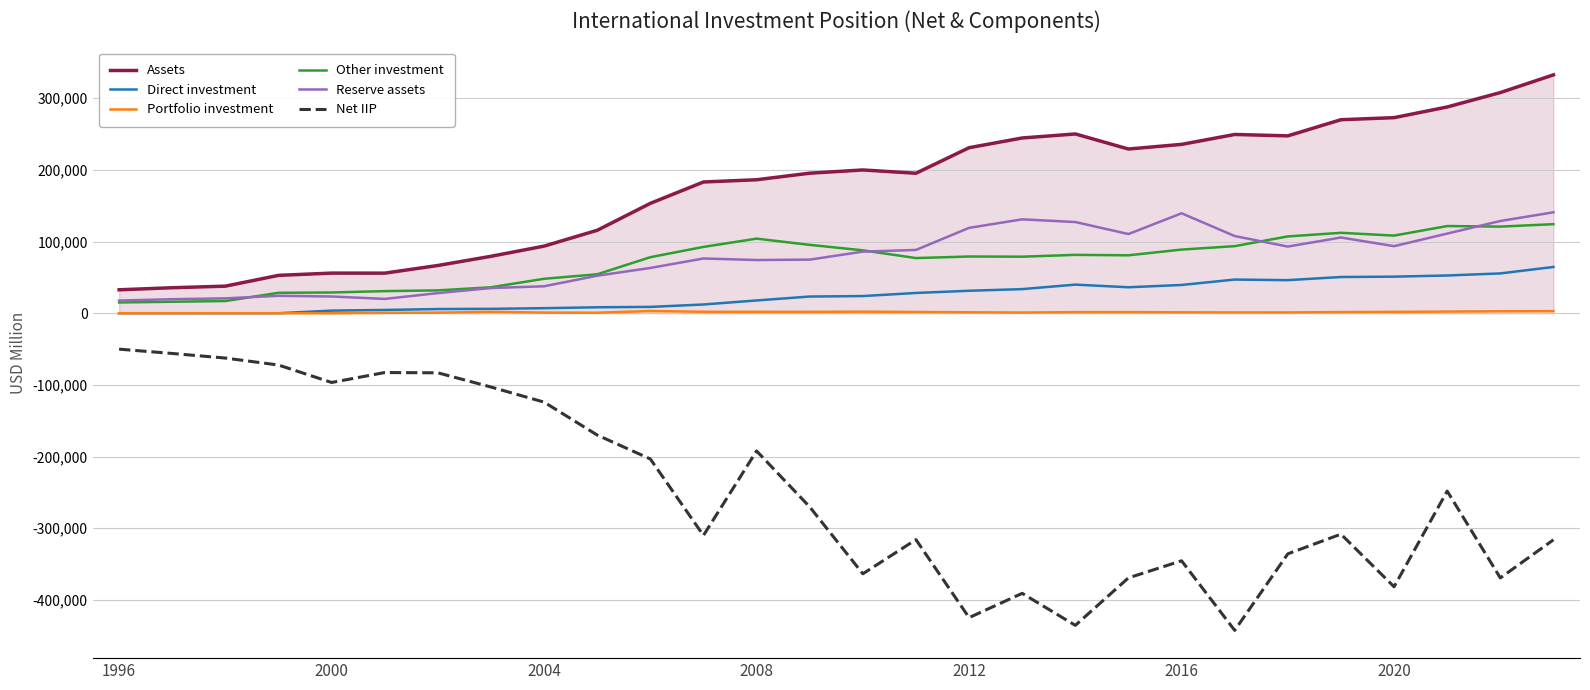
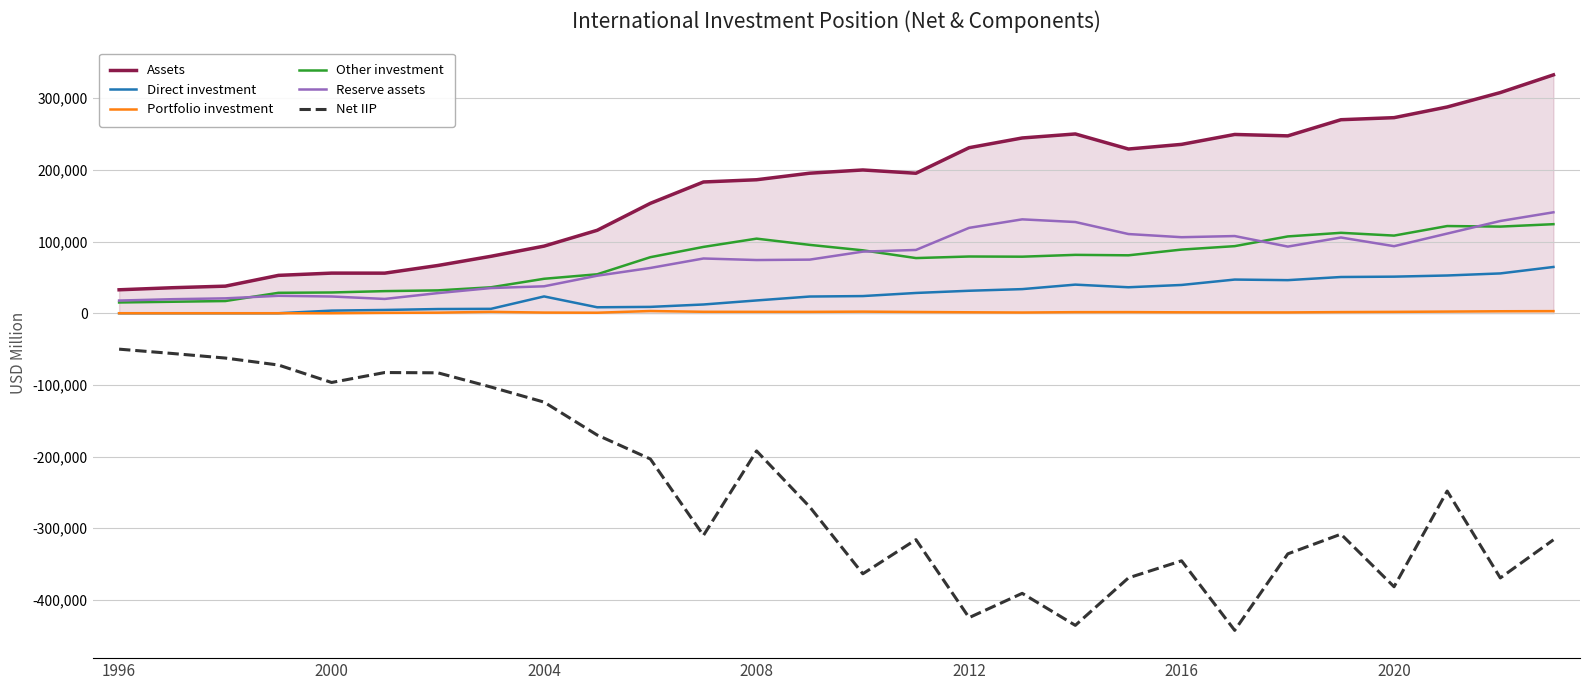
  {
    "Assets": {
      "1996": "30,000",
      "2000": "60,000",
      "2004": "90,000",
      "2008": "190,000",
      "2012": "230,000",
      "2016": "240,000",
      "2020": "270,000"
    },
    "Direct investment": {
      "2000": "0",
-     "2004": "10,000",
+     "2004": "20,000",
      "2008": "20,000",
      "2012": "30,000",
      "2016": "40,000",
      "2020": "50,000"
    },
    "Portfolio investment": {
      "2000": "0",
      "2004": "0",
      "2008": "0",
      "2012": "0",
      "2016": "0",
      "2020": "0"
    },
    "Other investment": {
      "2000": "30,000",
      "2004": "50,000",
      "2008": "100,000",
      "2012": "80,000",
      "2016": "90,000",
      "2020": "110,000"
    },
    "Reserve assets": {
      "2000": "20,000",
      "2004": "40,000",
      "2008": "70,000",
      "2012": "120,000",
-     "2016": "140,000",
+     "2016": "110,000",
      "2020": "90,000"
    },
    "Net IIP": {
      "1996": "-50,000",
      "2000": "-100,000",
      "2004": "-120,000",
      "2008": "-190,000",
      "2012": "-420,000",
      "2016": "-350,000",
      "2020": "-380,000"
    }
  }
